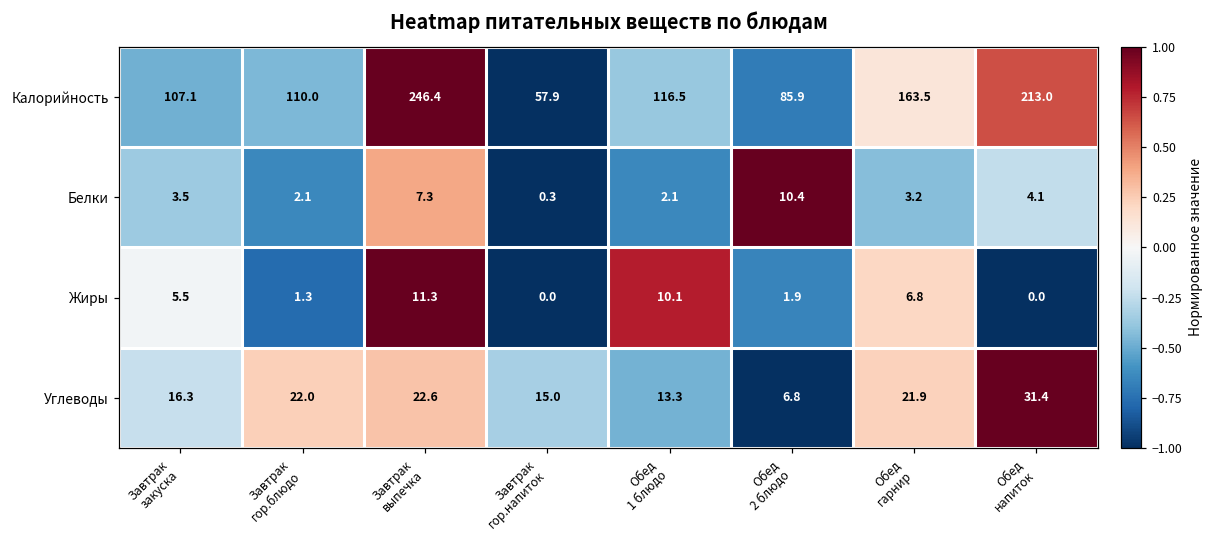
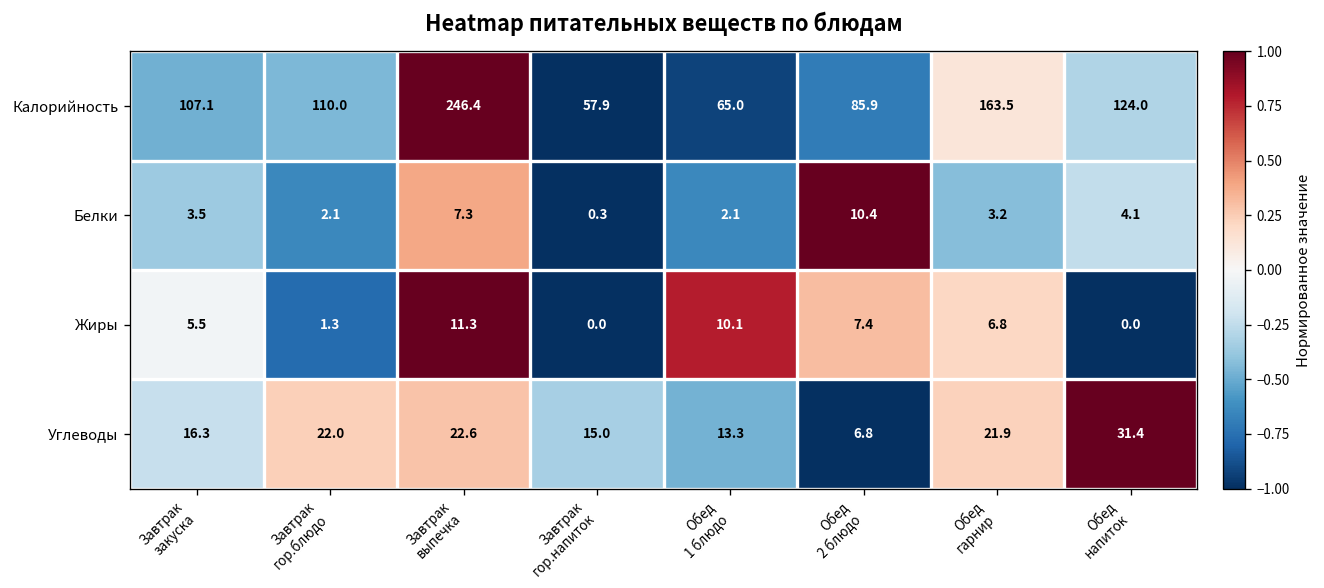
  {
    "Калорийность": {
      "Завтрак закуска": 107.1,
      "Завтрак гор.блюдо": 110.0,
      "Завтрак выпечка": 246.4,
      "Завтрак гор.напиток": 57.9,
-     "Обед 1 блюдо": 116.5,
+     "Обед 1 блюдо": 65.0,
      "Обед 2 блюдо": 85.9,
      "Обед гарнир": 163.5,
-     "Обед напиток": 213.0
+     "Обед напиток": 124.0
    },
    "Белки": {
      "Завтрак закуска": 3.5,
      "Завтрак гор.блюдо": 2.1,
      "Завтрак выпечка": 7.3,
      "Завтрак гор.напиток": 0.3,
      "Обед 1 блюдо": 2.1,
      "Обед 2 блюдо": 10.4,
      "Обед гарнир": 3.2,
      "Обед напиток": 4.1
    },
    "Жиры": {
      "Завтрак закуска": 5.5,
      "Завтрак гор.блюдо": 1.3,
      "Завтрак выпечка": 11.3,
      "Завтрак гор.напиток": 0.0,
      "Обед 1 блюдо": 10.1,
-     "Обед 2 блюдо": 1.9,
+     "Обед 2 блюдо": 7.4,
      "Обед гарнир": 6.8,
      "Обед напиток": 0.0
    },
    "Углеводы": {
      "Завтрак закуска": 16.3,
      "Завтрак гор.блюдо": 22.0,
      "Завтрак выпечка": 22.6,
      "Завтрак гор.напиток": 15.0,
      "Обед 1 блюдо": 13.3,
      "Обед 2 блюдо": 6.8,
      "Обед гарнир": 21.9,
      "Обед напиток": 31.4
    }
  }
